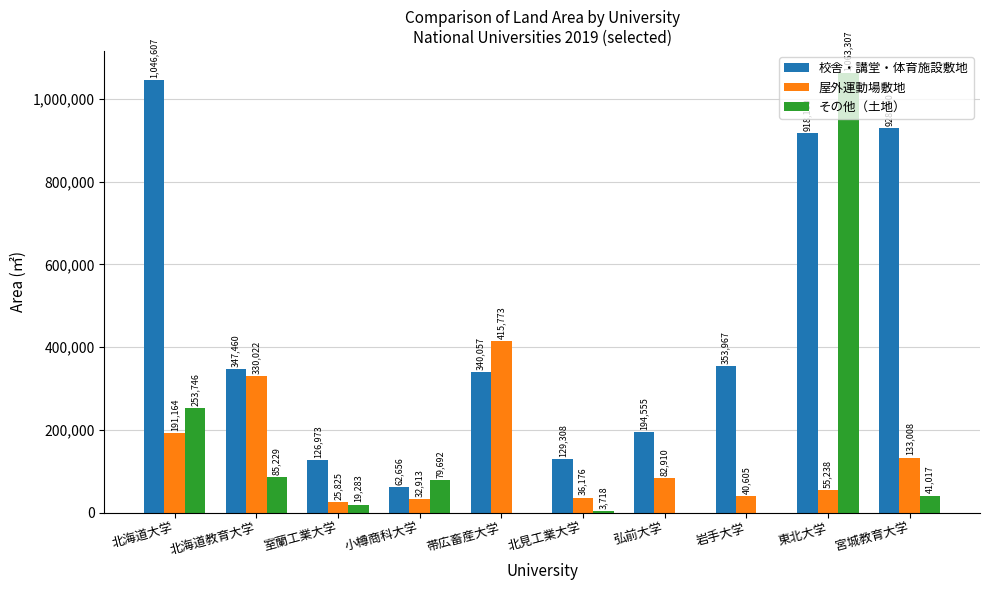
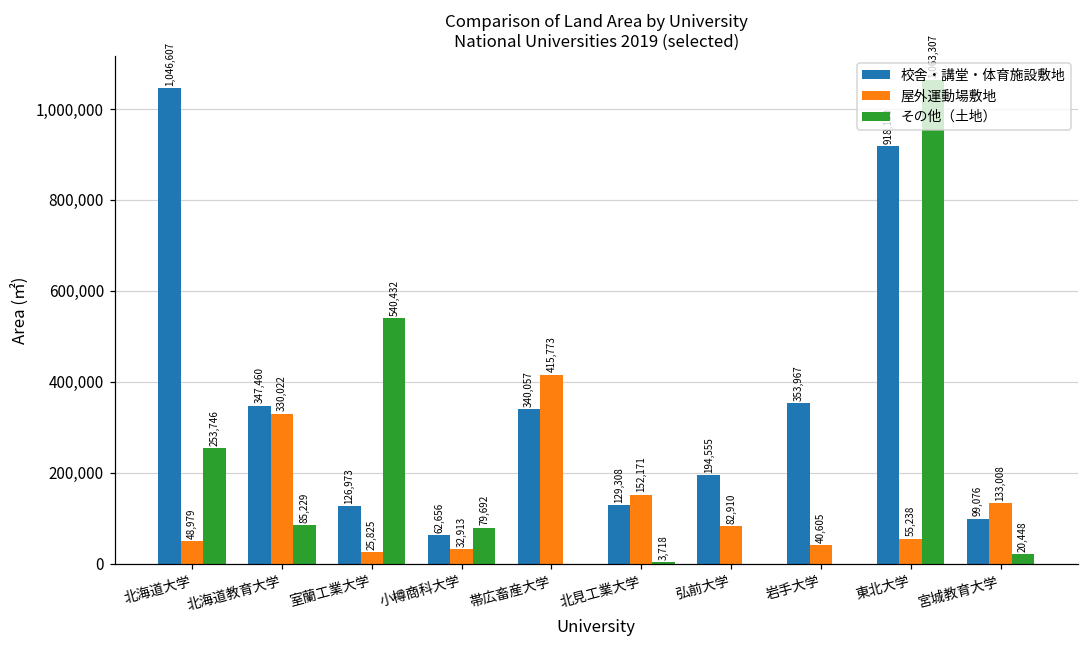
  {
    "校舎・講堂・体育施設敷地": {
-     "宮城教育大学": "930,000"
+     "宮城教育大学": "100,000"
    },
    "屋外運動場敷地": {
-     "北海道大学": "191,164",
+     "北海道大学": "48,979",
      "北海道教育大学": "330,022",
      "室蘭工業大学": "25,825",
      "小樽商科大学": "32,913",
      "帯広畜産大学": "415,773",
-     "北見工業大学": "36,176",
+     "北見工業大学": "152,171",
      "弘前大学": "82,910",
      "岩手大学": "40,605",
      "東北大学": "55,238",
      "宮城教育大学": "133,008"
    },
    "その他（土地）": {
      "北海道大学": "253,746",
      "北海道教育大学": "85,229",
-     "室蘭工業大学": "19,283",
+     "室蘭工業大学": "540,432",
      "小樽商科大学": "79,692",
      "北見工業大学": "3,718",
-     "宮城教育大学": "41,017"
+     "宮城教育大学": "20,448"
    }
  }
